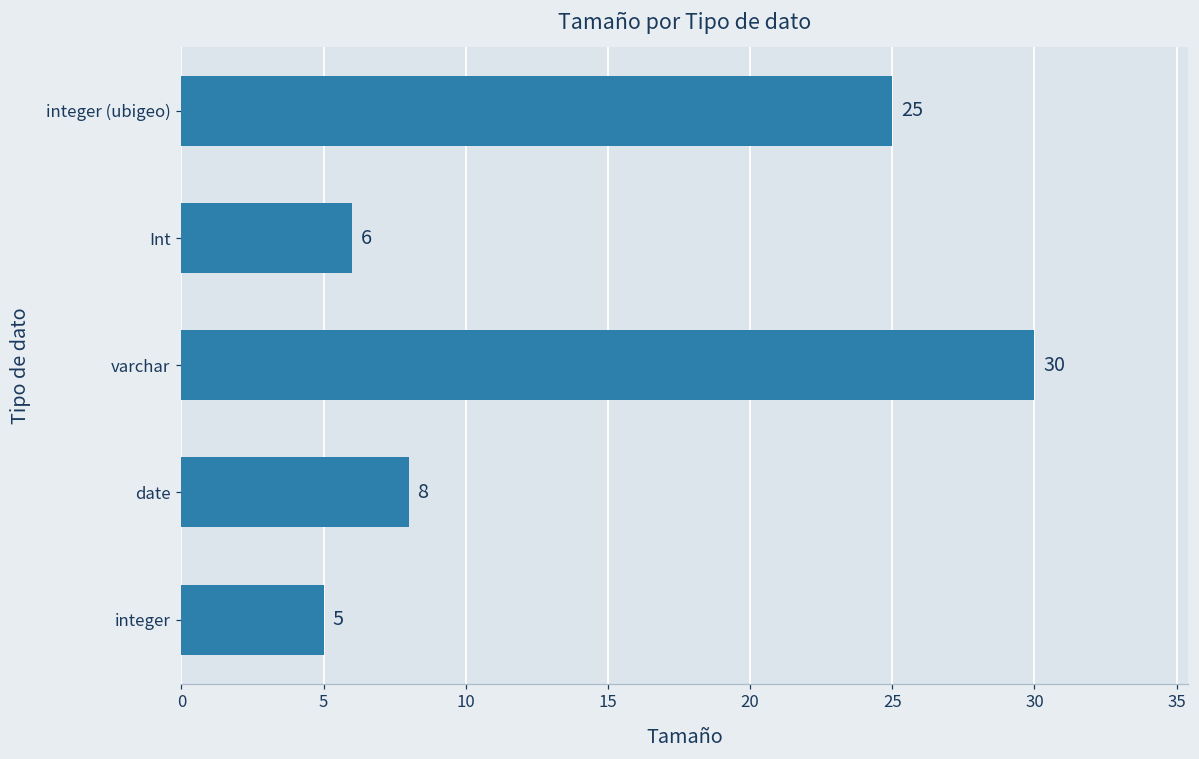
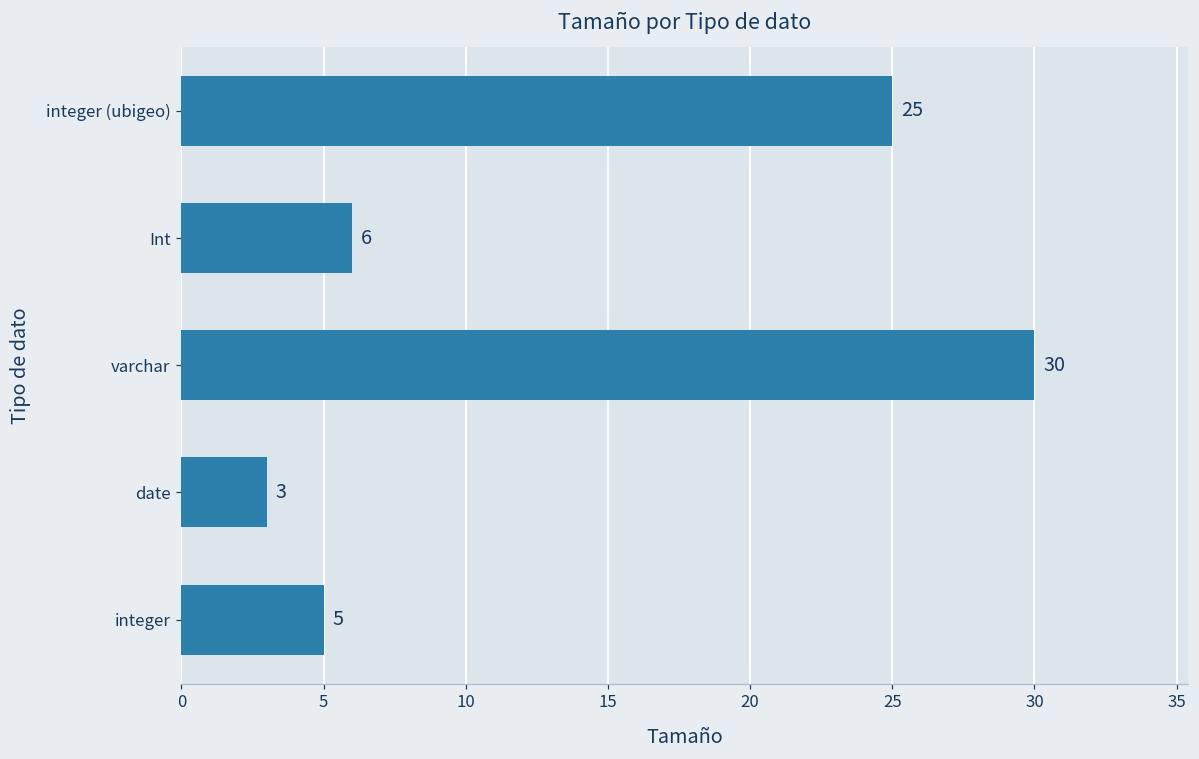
  {
    "integer (ubigeo)": 25,
    "Int": 6,
    "varchar": 30,
-   "date": 8,
+   "date": 3,
    "integer": 5
  }
